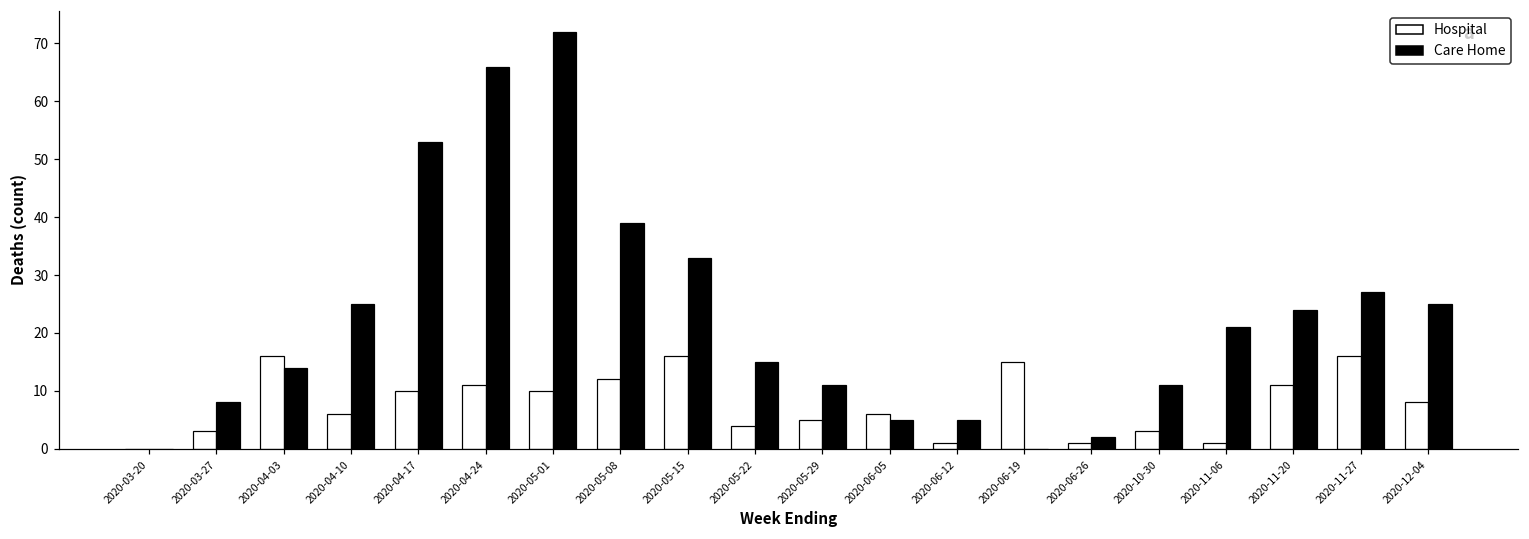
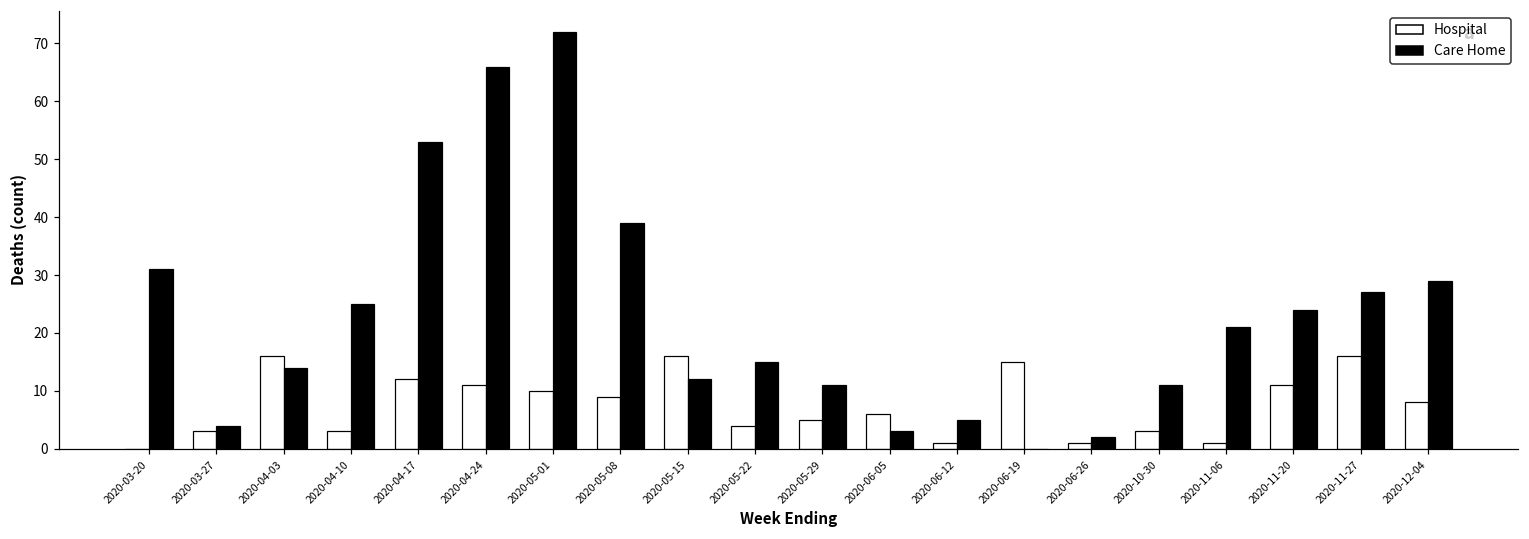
  {
    "Hospital": {
      "2020-03-20": 0,
      "2020-03-27": 3,
      "2020-04-03": 16,
-     "2020-04-10": 6,
-     "2020-04-17": 10,
+     "2020-04-10": 3,
+     "2020-04-17": 12,
      "2020-04-24": 11,
      "2020-05-01": 10,
-     "2020-05-08": 12,
+     "2020-05-08": 9,
      "2020-05-15": 16,
      "2020-05-22": 4,
      "2020-05-29": 5,
      "2020-06-05": 6,
      "2020-06-12": 1,
      "2020-06-19": 15,
      "2020-06-26": 1,
      "2020-10-30": 3,
      "2020-11-06": 1,
      "2020-11-20": 11,
      "2020-11-27": 16,
      "2020-12-04": 8
    },
    "Care Home": {
-     "2020-03-20": 0,
-     "2020-03-27": 8,
+     "2020-03-20": 31,
+     "2020-03-27": 4,
      "2020-04-03": 14,
      "2020-04-10": 25,
      "2020-04-17": 53,
      "2020-04-24": 66,
      "2020-05-01": 72,
      "2020-05-08": 39,
-     "2020-05-15": 33,
+     "2020-05-15": 12,
      "2020-05-22": 15,
      "2020-05-29": 11,
-     "2020-06-05": 5,
+     "2020-06-05": 3,
      "2020-06-12": 5,
      "2020-06-19": 0,
      "2020-06-26": 2,
      "2020-10-30": 11,
      "2020-11-06": 21,
      "2020-11-20": 24,
      "2020-11-27": 27,
-     "2020-12-04": 25
+     "2020-12-04": 29
    }
  }
